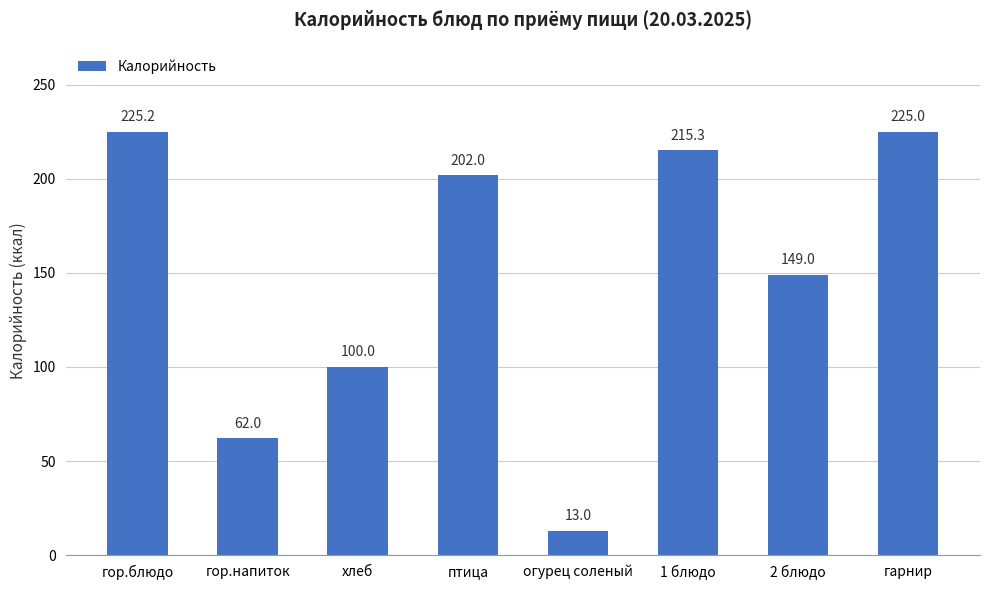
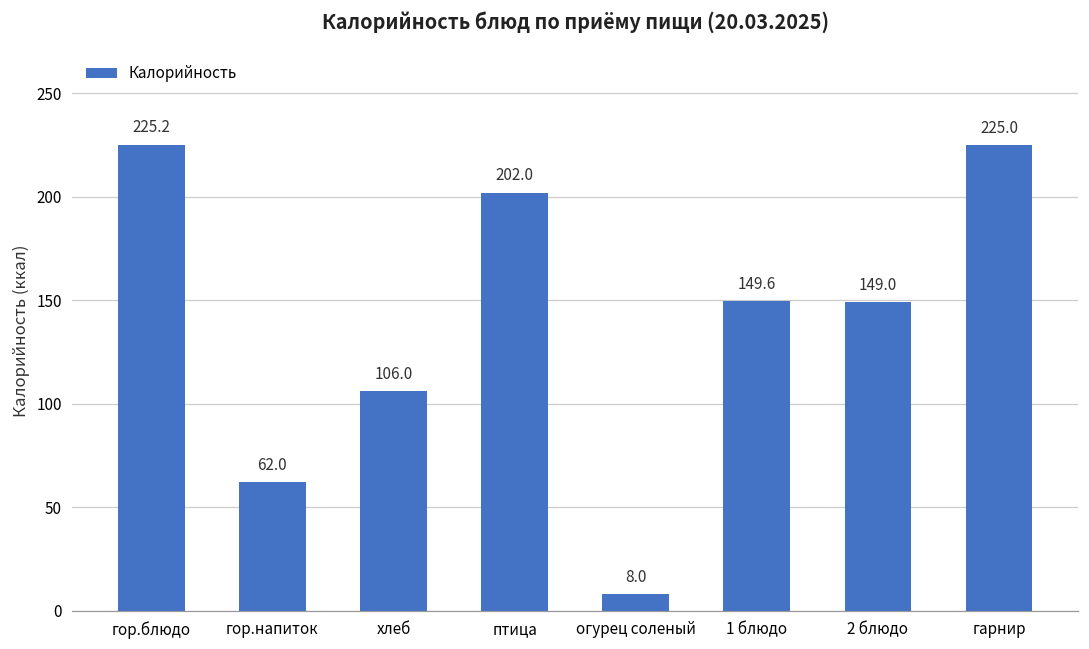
  {
    "гор.блюдо": 225.2,
    "гор.напиток": 62.0,
-   "хлеб": 100.0,
+   "хлеб": 106.0,
    "птица": 202.0,
-   "огурец соленый": 13.0,
-   "1 блюдо": 215.3,
+   "огурец соленый": 8.0,
+   "1 блюдо": 149.6,
    "2 блюдо": 149.0,
    "гарнир": 225.0
  }
